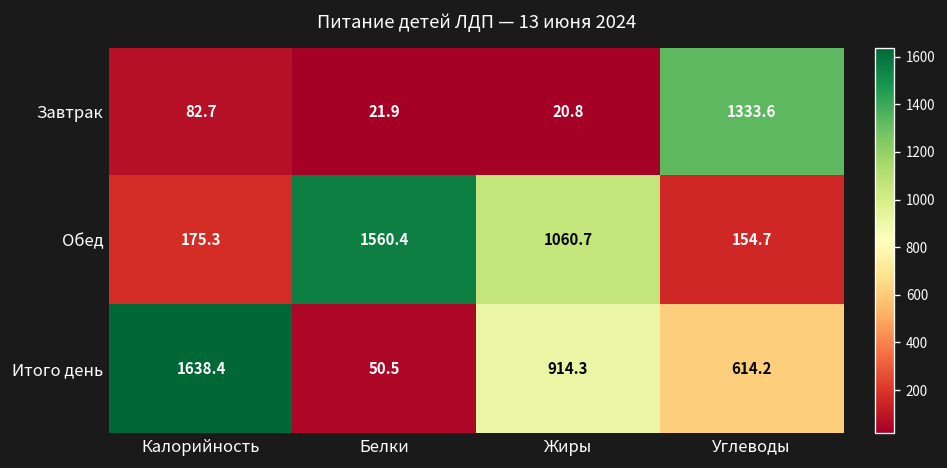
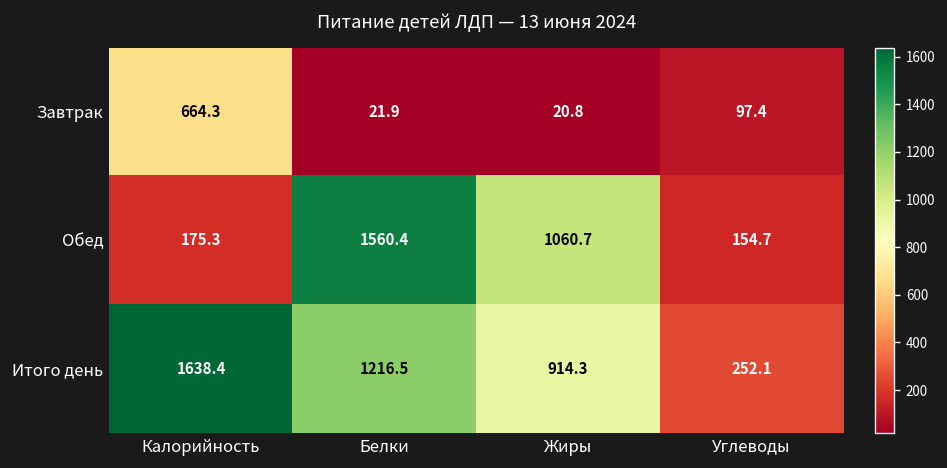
  {
    "Завтрак": {
-     "Калорийность": 82.7,
+     "Калорийность": 664.3,
      "Белки": 21.9,
      "Жиры": 20.8,
-     "Углеводы": 1333.6
+     "Углеводы": 97.4
    },
    "Обед": {
      "Калорийность": 175.3,
      "Белки": 1560.4,
      "Жиры": 1060.7,
      "Углеводы": 154.7
    },
    "Итого день": {
      "Калорийность": 1638.4,
-     "Белки": 50.5,
+     "Белки": 1216.5,
      "Жиры": 914.3,
-     "Углеводы": 614.2
+     "Углеводы": 252.1
    }
  }
